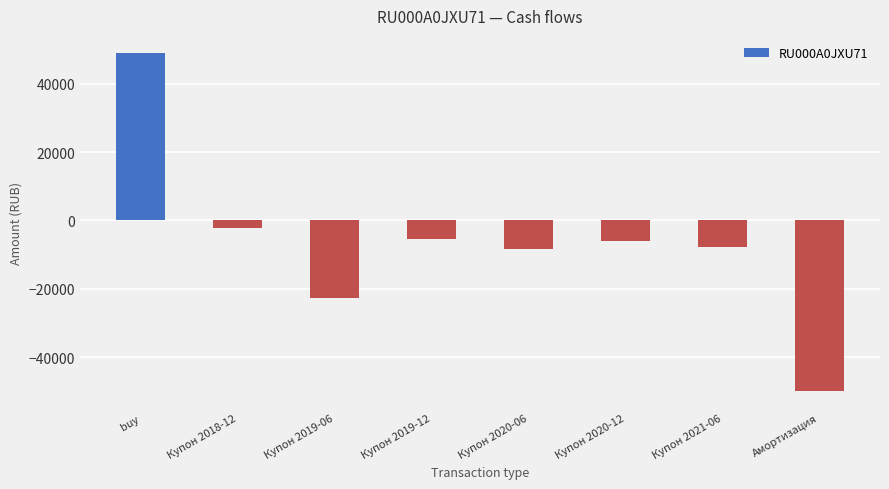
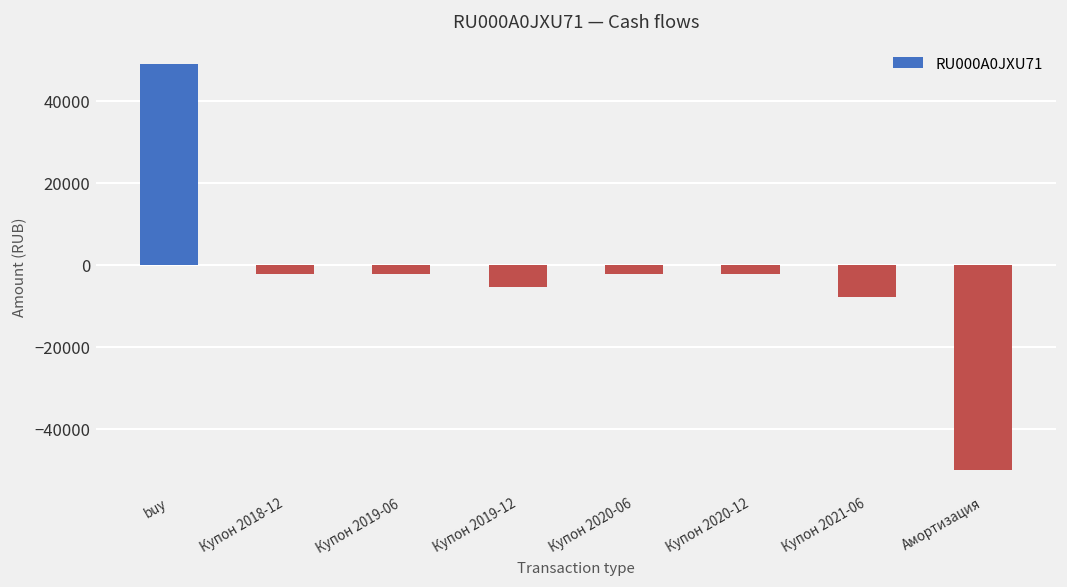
  {
    "buy": 49000,
    "Купон 2018-12": -2000,
-   "Купон 2019-06": -23000,
+   "Купон 2019-06": -2000,
    "Купон 2019-12": -5000,
-   "Купон 2020-06": -8000,
-   "Купон 2020-12": -6000,
+   "Купон 2020-06": -2000,
+   "Купон 2020-12": -2000,
    "Купон 2021-06": -8000,
    "Амортизация": -50000
  }
